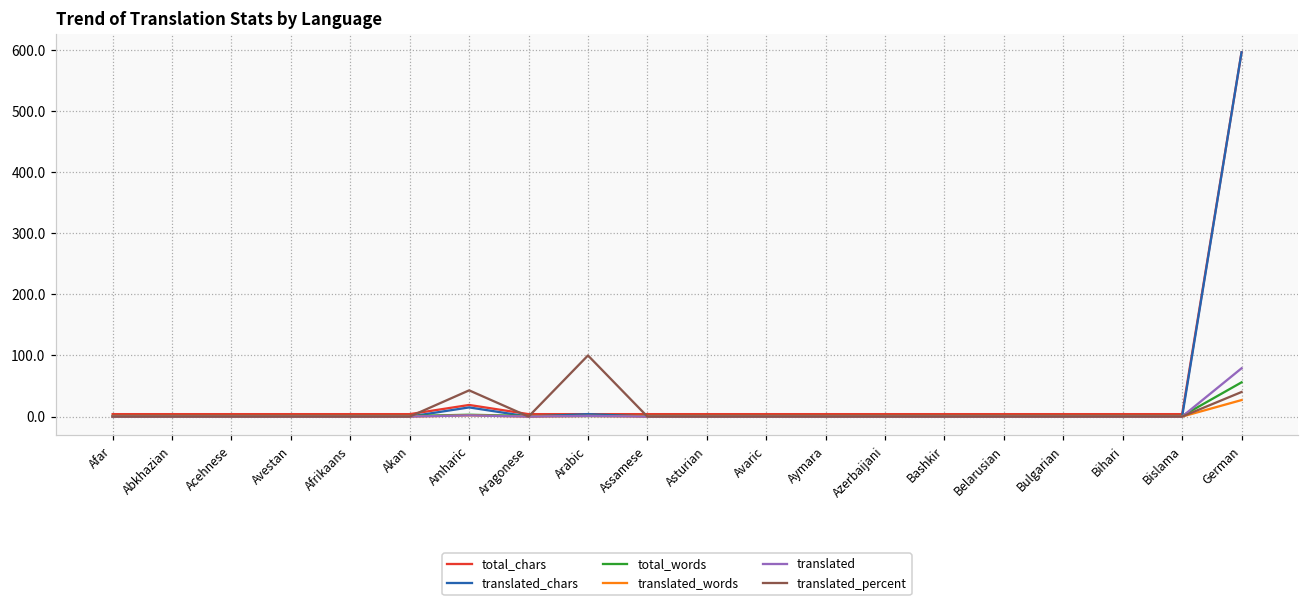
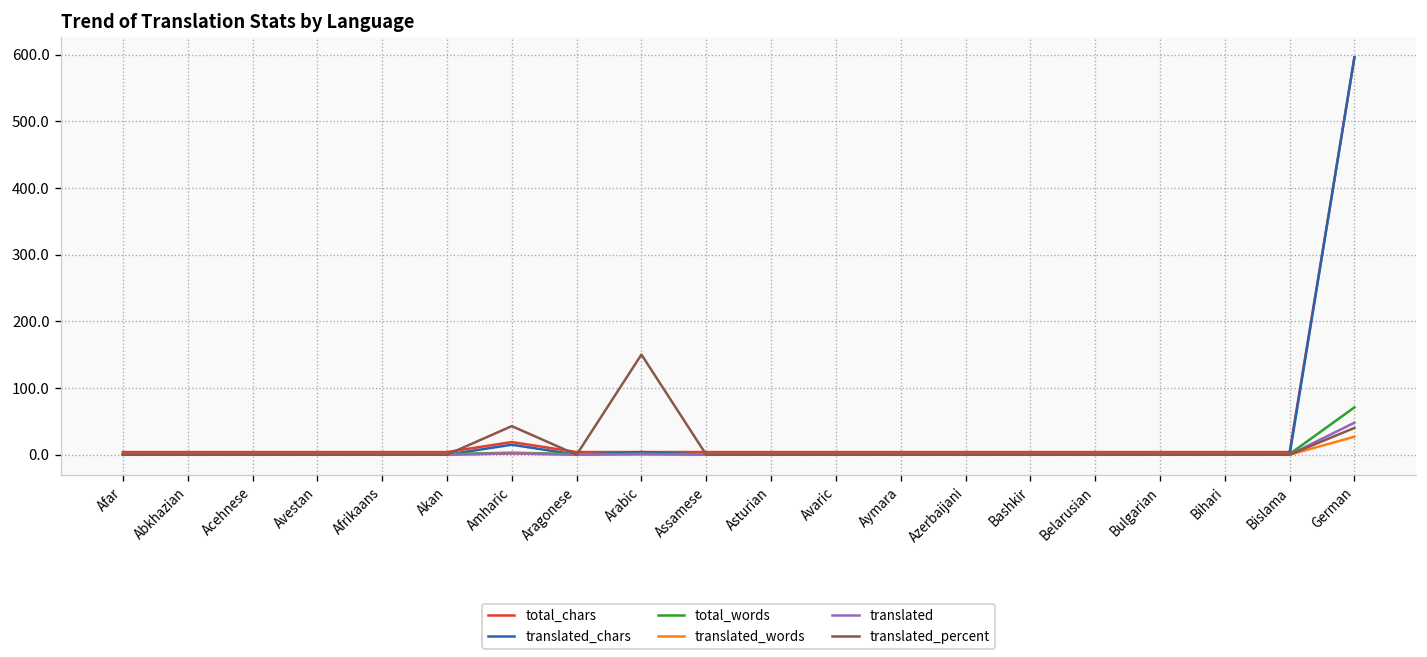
  {
    "total_words": {
-     "German": 60
+     "German": 70
    },
    "translated_words": {
      "German": 30
    },
    "translated": {
-     "German": 80
+     "German": 50
    },
    "translated_percent": {
      "Amharic": 40,
-     "Arabic": 100,
+     "Arabic": 150,
      "German": 40
    }
  }
